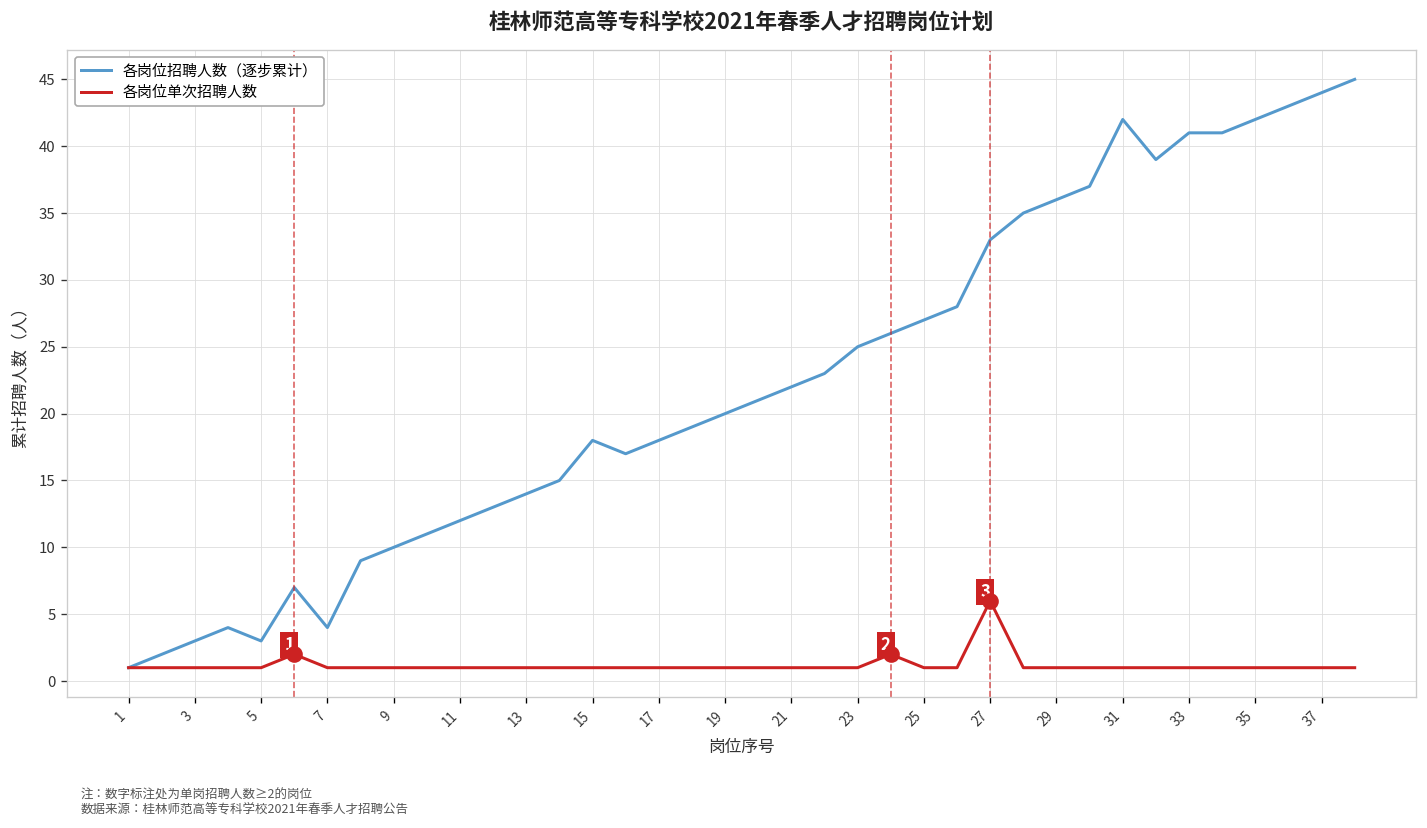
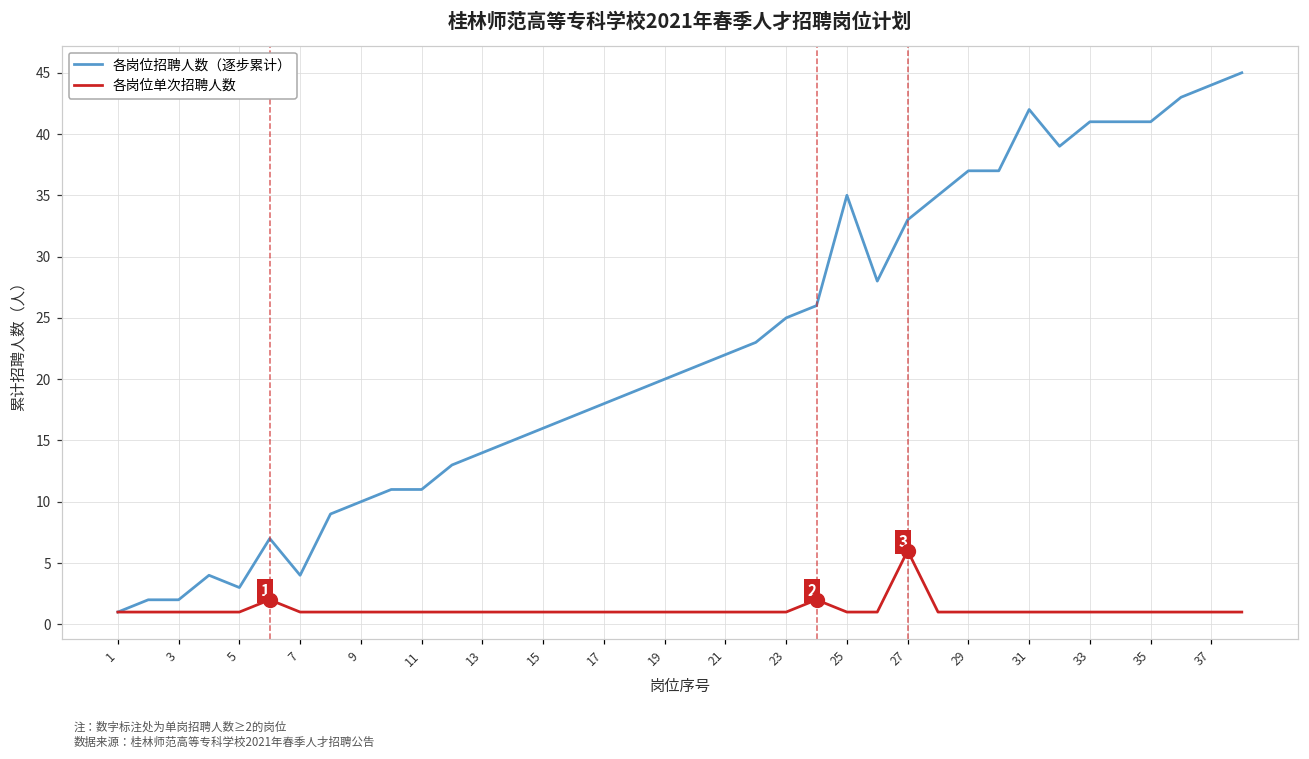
  {
    "各岗位招聘人数（逐步累计）": {
-     "3": 3,
+     "3": 2,
      "5": 3,
      "7": 4,
      "9": 10,
-     "11": 12,
+     "11": 11,
      "13": 14,
-     "15": 18,
+     "15": 16,
      "17": 18,
      "19": 20,
      "21": 22,
      "23": 25,
-     "25": 27,
+     "25": 35,
      "27": 33,
-     "29": 36,
+     "29": 37,
      "31": 42,
      "33": 41,
-     "35": 42,
+     "35": 41,
      "37": 44
    }
  }
